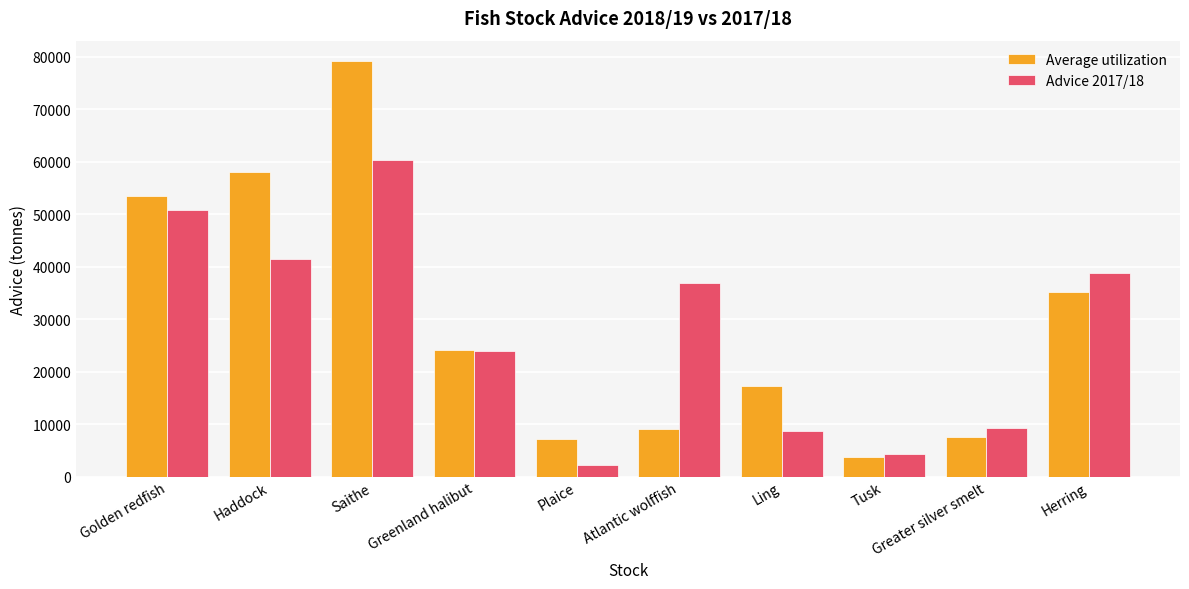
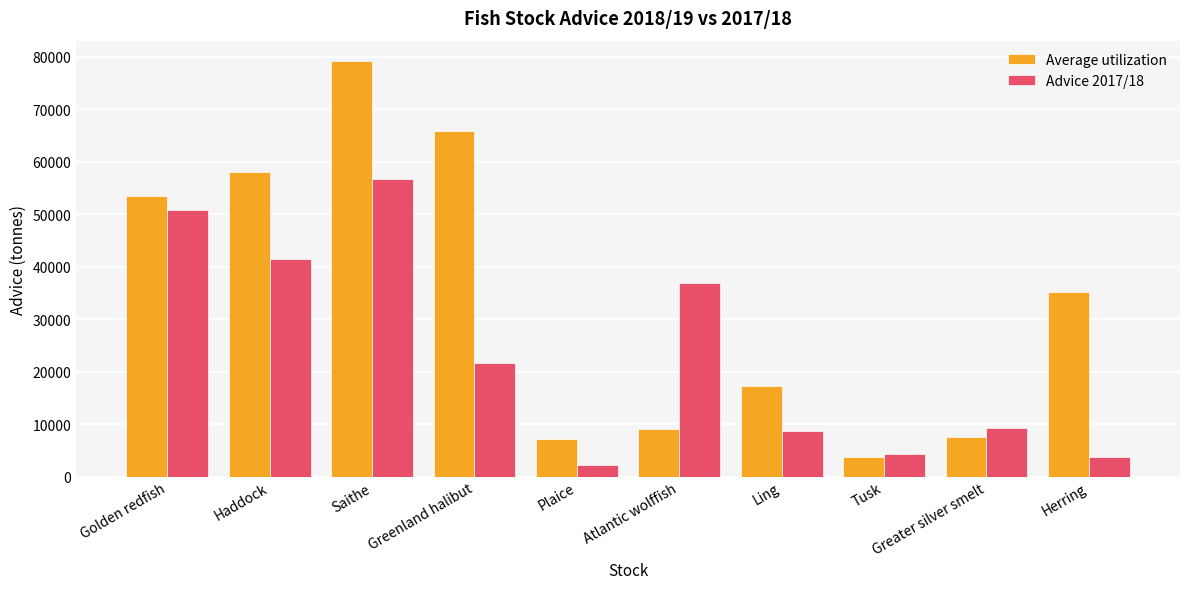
  {
    "Average utilization": {
      "Golden redfish": 53000,
      "Haddock": 58000,
      "Saithe": 79000,
-     "Greenland halibut": 24000,
+     "Greenland halibut": 66000,
      "Plaice": 7000,
      "Atlantic wolffish": 9000,
      "Ling": 17000,
      "Tusk": 4000,
      "Greater silver smelt": 8000,
      "Herring": 35000
    },
    "Advice 2017/18": {
      "Golden redfish": 51000,
      "Haddock": 41000,
-     "Saithe": 60000,
-     "Greenland halibut": 24000,
+     "Saithe": 57000,
+     "Greenland halibut": 22000,
      "Plaice": 2000,
      "Atlantic wolffish": 37000,
      "Ling": 9000,
      "Tusk": 4000,
      "Greater silver smelt": 9000,
-     "Herring": 39000
+     "Herring": 4000
    }
  }
